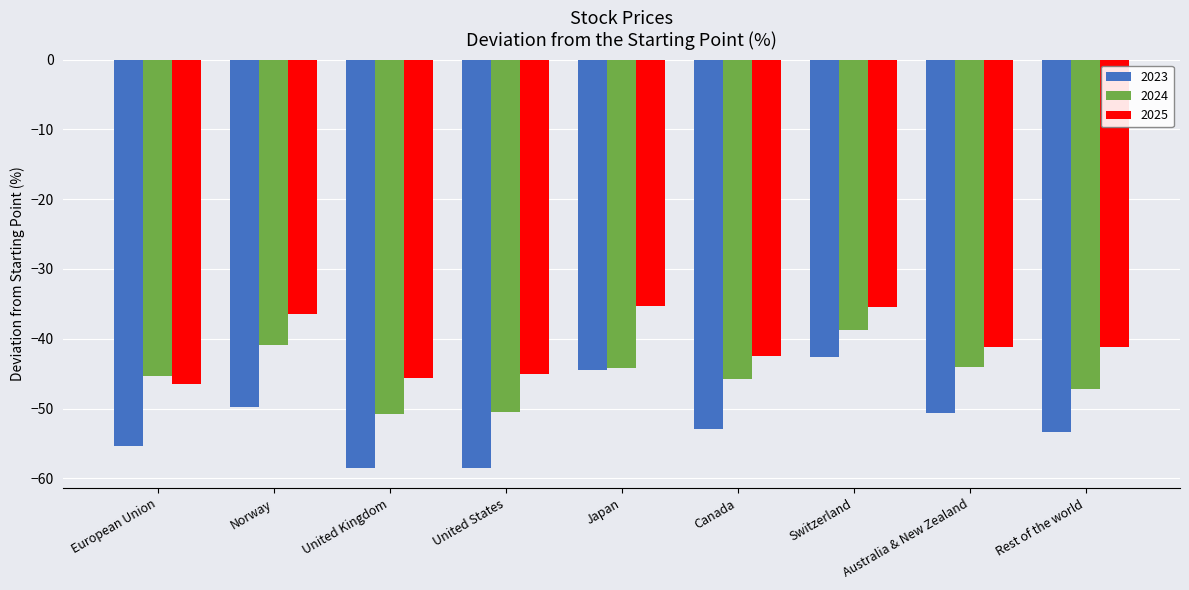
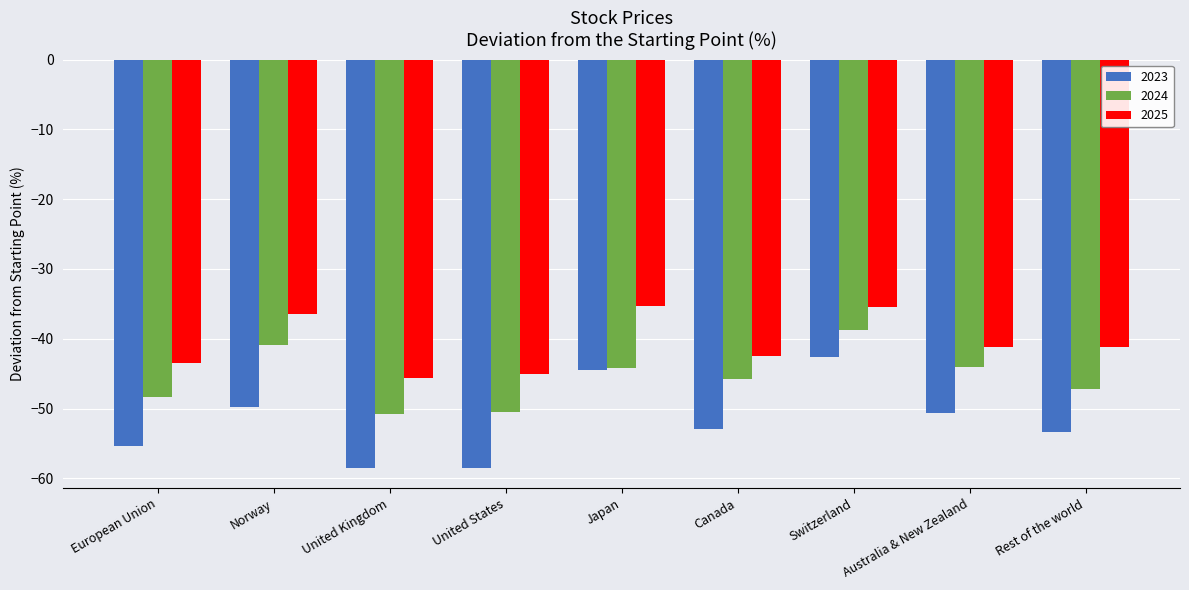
  {
    "2023": {
      "European Union": -55,
      "Norway": -50,
      "United Kingdom": -58,
      "United States": -58,
      "Japan": -44,
      "Canada": -53,
      "Switzerland": -43,
      "Australia & New Zealand": -51,
      "Rest of the world": -53
    },
    "2024": {
-     "European Union": -45,
+     "European Union": -48,
      "Norway": -41,
      "United Kingdom": -51,
      "United States": -50,
      "Japan": -44,
      "Canada": -46,
      "Switzerland": -39,
      "Australia & New Zealand": -44,
      "Rest of the world": -47
    },
    "2025": {
-     "European Union": -46,
+     "European Union": -43,
      "Norway": -36,
      "United Kingdom": -46,
      "United States": -45,
      "Japan": -35,
      "Canada": -42,
      "Switzerland": -35,
      "Australia & New Zealand": -41,
      "Rest of the world": -41
    }
  }
